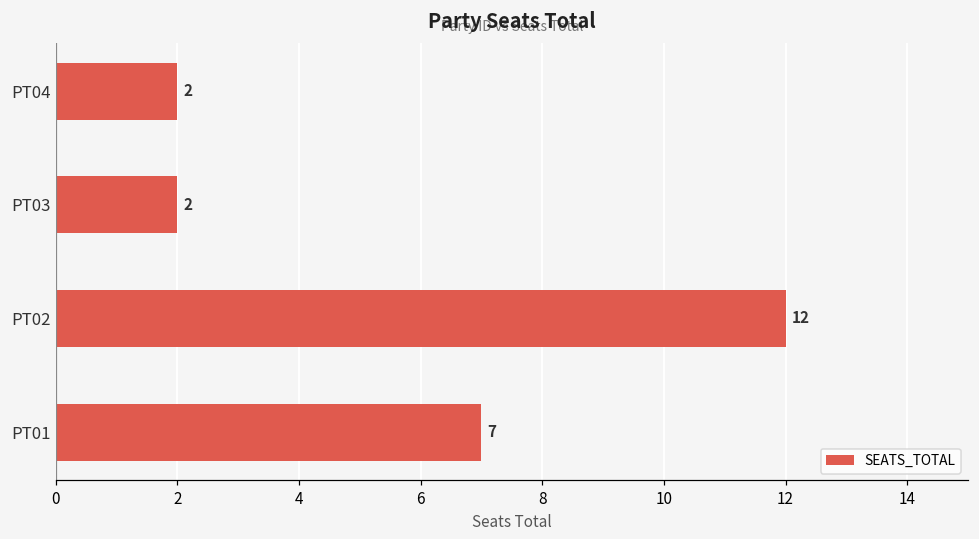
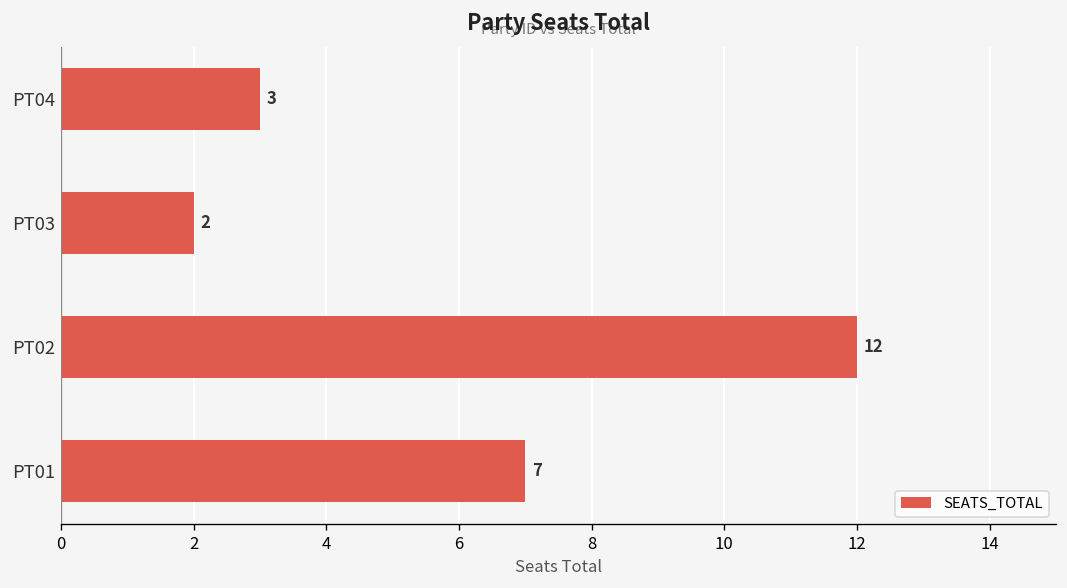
  {
-   "PT04": 2,
+   "PT04": 3,
    "PT03": 2,
    "PT02": 12,
    "PT01": 7
  }
